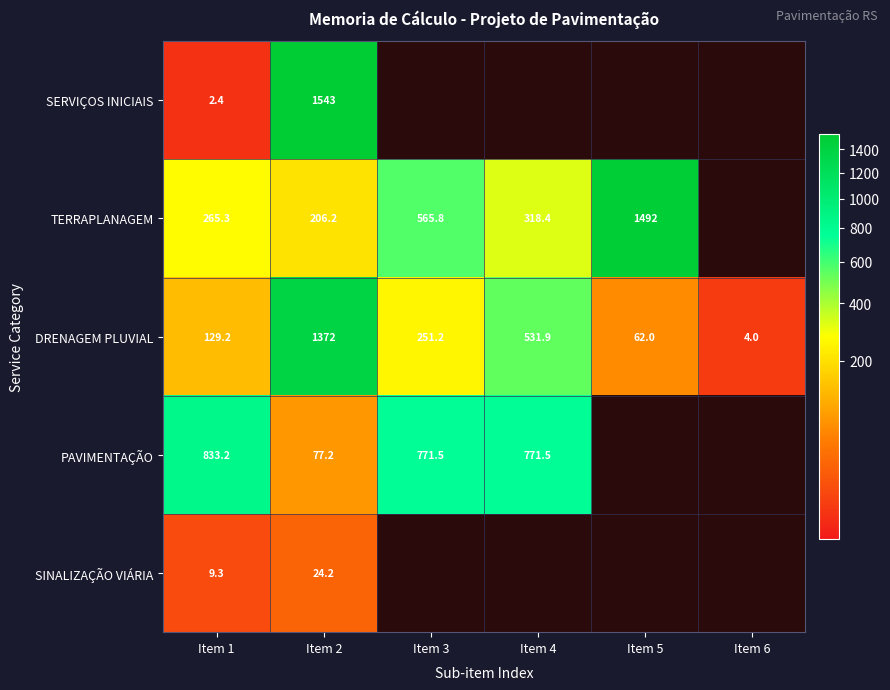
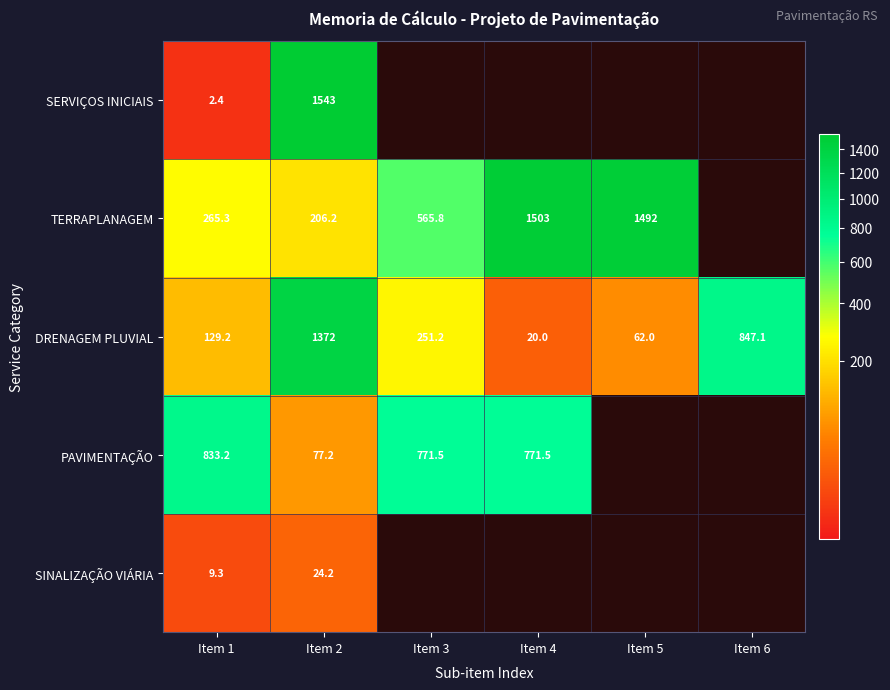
  {
    "SERVIÇOS INICIAIS": {
      "Item 1": 2.4,
      "Item 2": 1543
    },
    "TERRAPLANAGEM": {
      "Item 1": 265.3,
      "Item 2": 206.2,
      "Item 3": 565.8,
-     "Item 4": 318.4,
+     "Item 4": 1503,
      "Item 5": 1492
    },
    "DRENAGEM PLUVIAL": {
      "Item 1": 129.2,
      "Item 2": 1372,
      "Item 3": 251.2,
-     "Item 4": 531.9,
+     "Item 4": 20.0,
      "Item 5": 62.0,
-     "Item 6": 4.0
+     "Item 6": 847.1
    },
    "PAVIMENTAÇÃO": {
      "Item 1": 833.2,
      "Item 2": 77.2,
      "Item 3": 771.5,
      "Item 4": 771.5
    },
    "SINALIZAÇÃO VIÁRIA": {
      "Item 1": 9.3,
      "Item 2": 24.2
    }
  }
